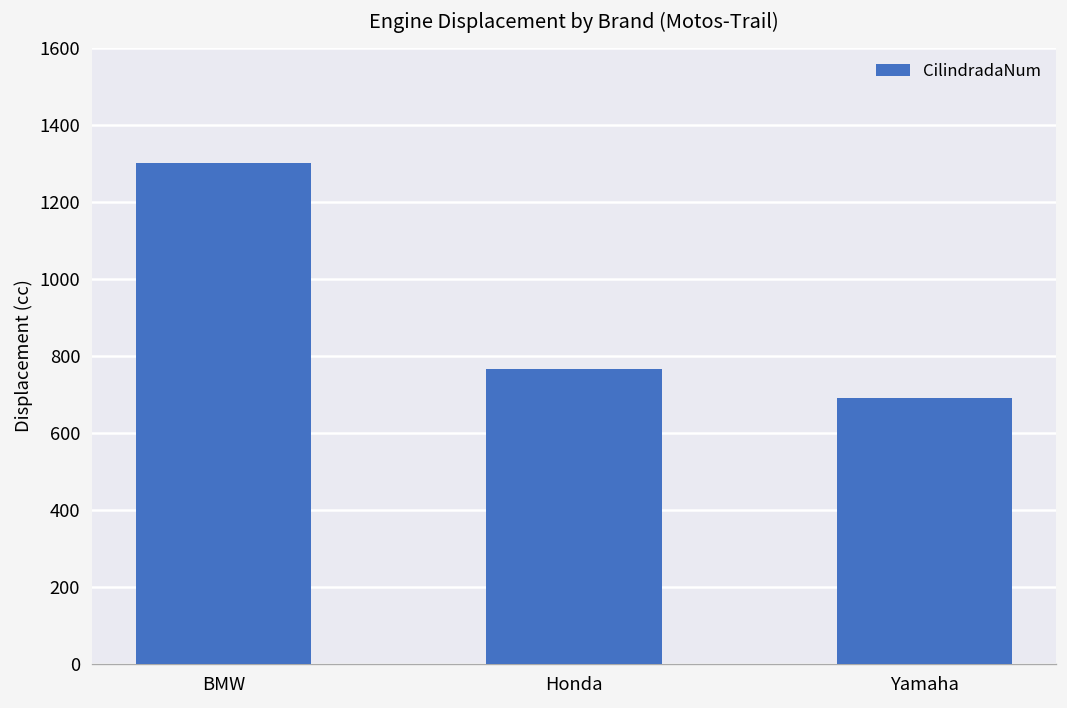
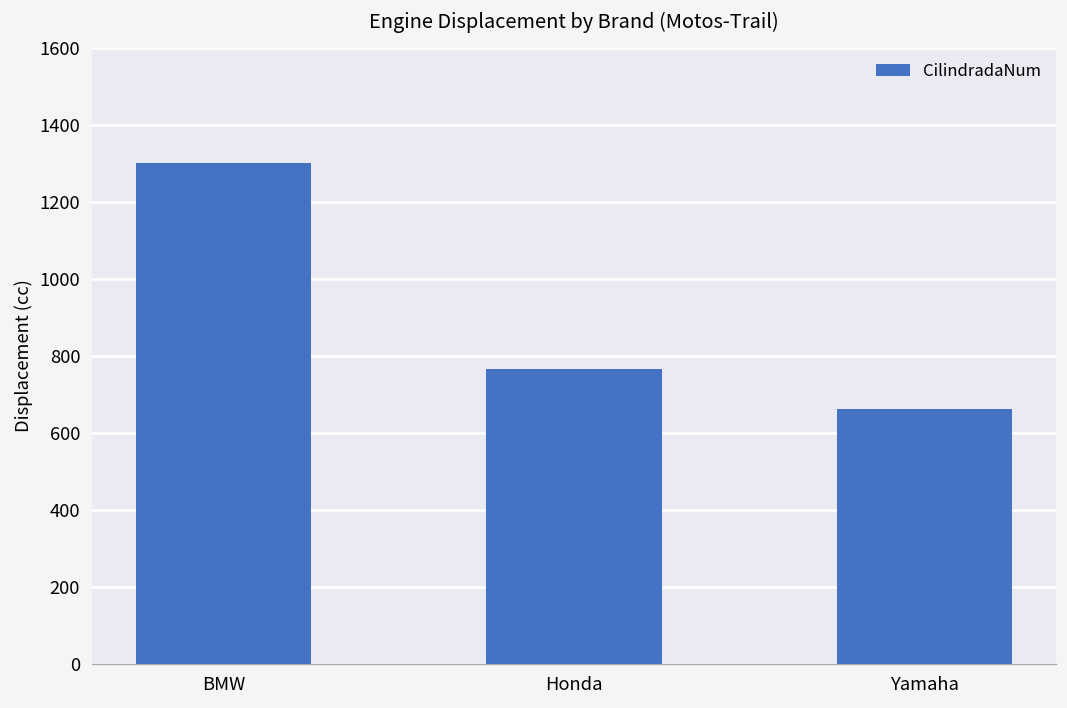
  {
    "BMW": 1300,
    "Honda": 770,
-   "Yamaha": 690
+   "Yamaha": 660
  }
